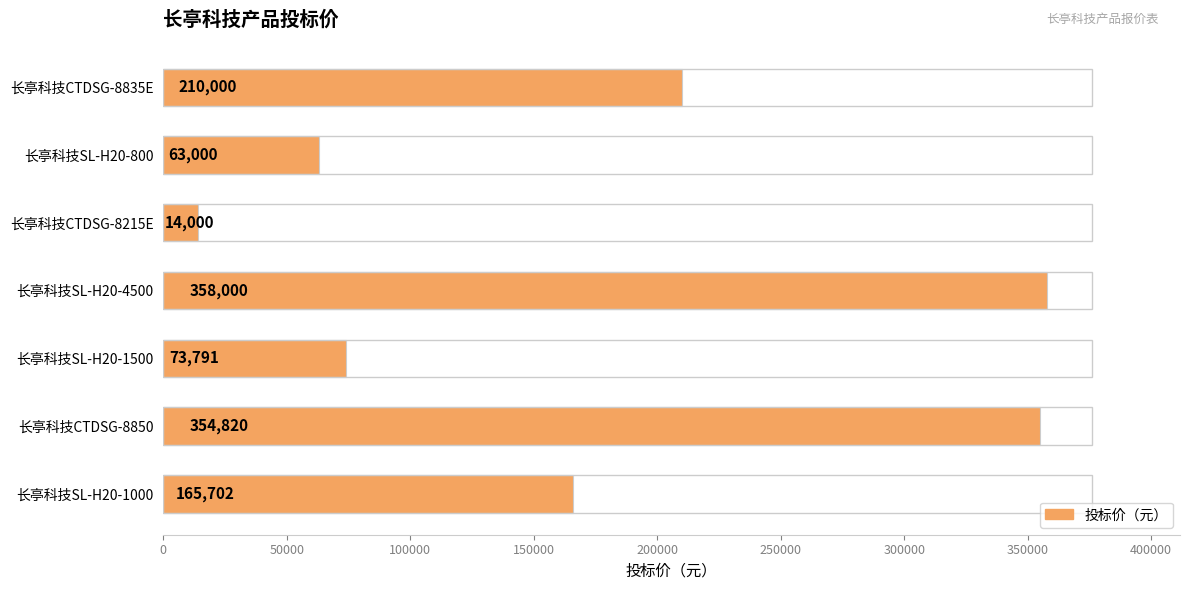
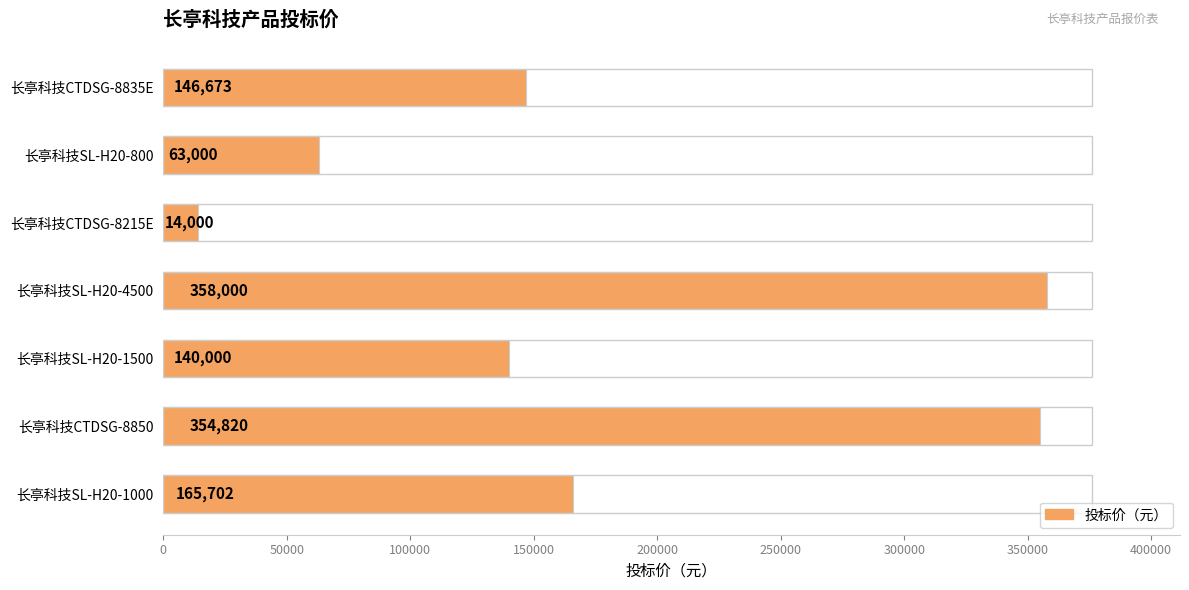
  {
-   "长亭科技CTDSG-8835E": "210,000",
+   "长亭科技CTDSG-8835E": "146,673",
    "长亭科技SL-H20-800": "63,000",
    "长亭科技CTDSG-8215E": "14,000",
    "长亭科技SL-H20-4500": "358,000",
-   "长亭科技SL-H20-1500": "73,791",
+   "长亭科技SL-H20-1500": "140,000",
    "长亭科技CTDSG-8850": "354,820",
    "长亭科技SL-H20-1000": "165,702"
  }
